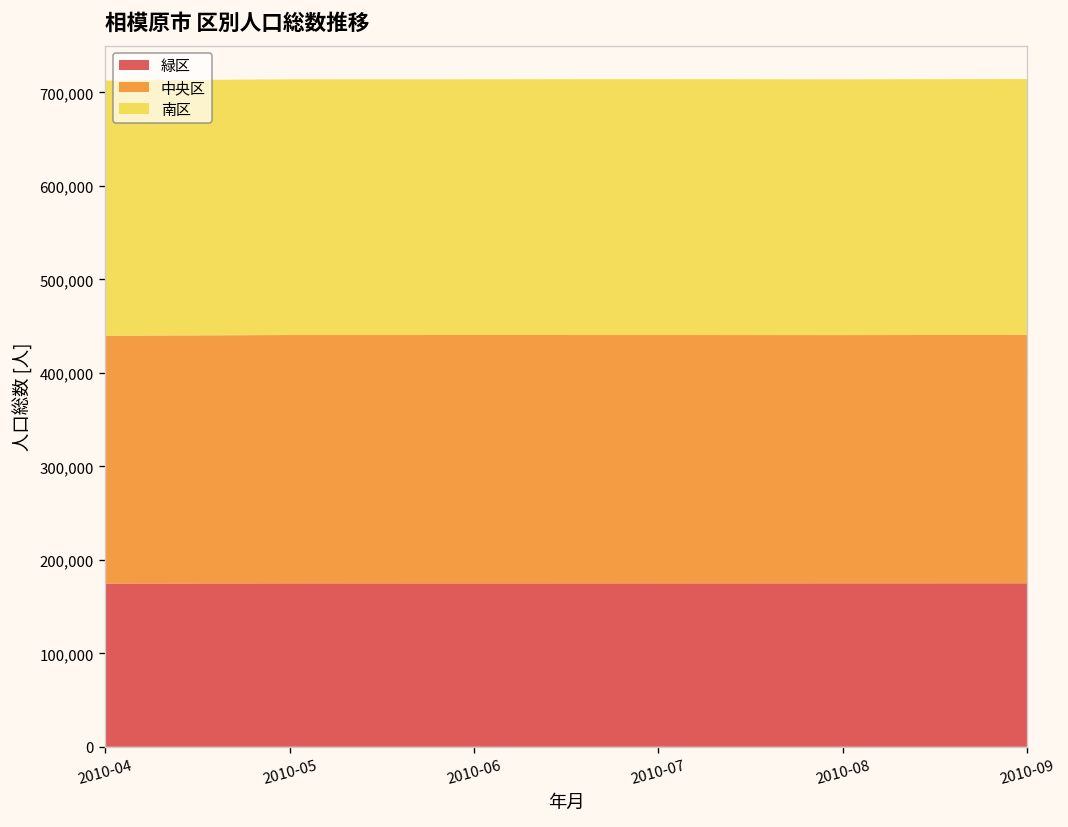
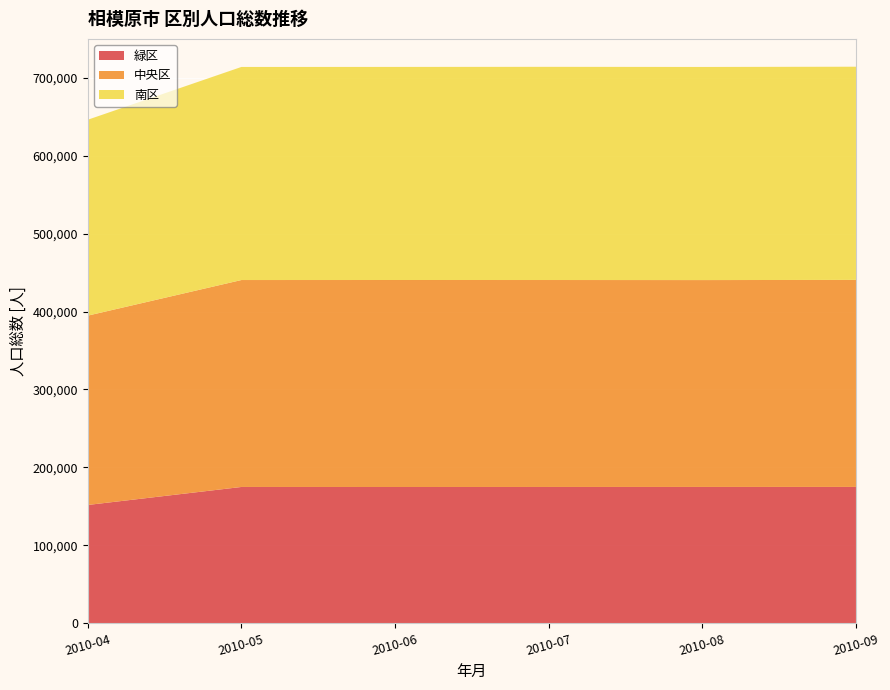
  {
    "緑区": {
-     "2010-04": "170,000",
+     "2010-04": "150,000",
      "2010-05": "170,000",
      "2010-06": "170,000",
      "2010-07": "170,000",
      "2010-08": "170,000",
      "2010-09": "170,000"
    },
    "中央区": {
-     "2010-04": "270,000",
+     "2010-04": "240,000",
      "2010-05": "270,000",
      "2010-06": "270,000",
      "2010-07": "270,000",
      "2010-08": "270,000",
      "2010-09": "270,000"
    },
    "南区": {
-     "2010-04": "270,000",
+     "2010-04": "250,000",
      "2010-05": "270,000",
      "2010-06": "270,000",
      "2010-07": "270,000",
      "2010-08": "270,000",
      "2010-09": "270,000"
    }
  }
